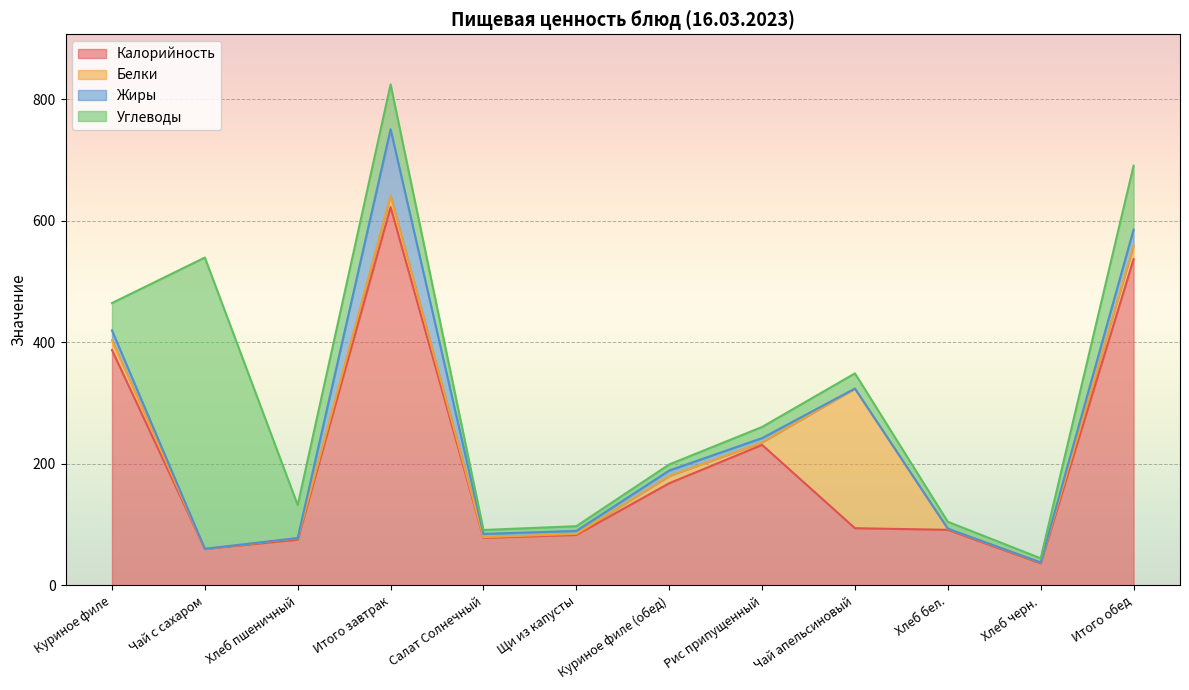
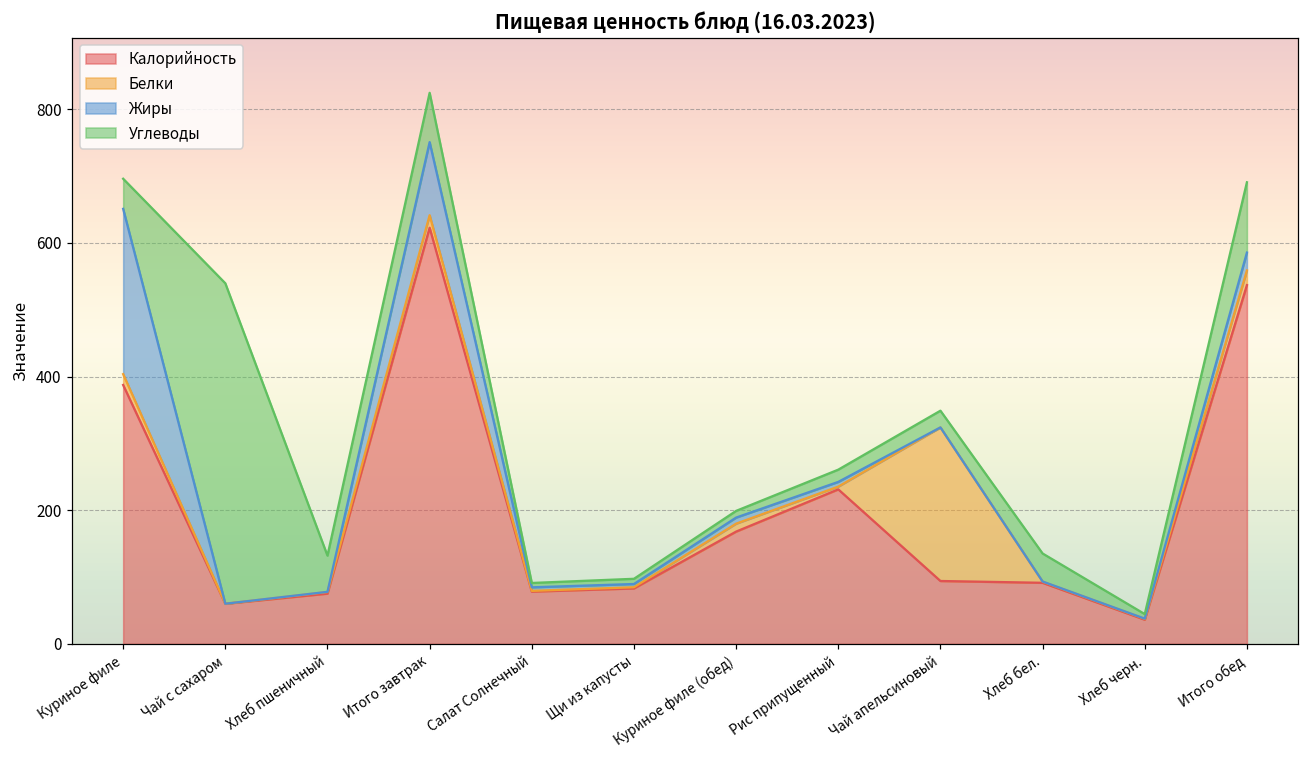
  {
    "Калорийность": {
      "Куриное филе": 390,
      "Итого завтрак": 620,
      "Куриное филе (обед)": 170,
      "Чай апельсиновый": 90,
      "Итого обед": 540
    },
    "Белки": {
      "Куриное филе": 20,
      "Итого завтрак": 20,
      "Куриное филе (обед)": 10,
      "Итого обед": 20
    },
    "Жиры": {
-     "Куриное филе": 20,
+     "Куриное филе": 250,
      "Итого завтрак": 110,
      "Салат Солнечный": 10,
      "Щи из капусты": 0,
      "Куриное филе (обед)": 10,
      "Рис припущенный": 10,
      "Итого обед": 30
    },
    "Углеводы": {
      "Куриное филе": 50,
      "Чай с сахаром": 480,
      "Хлеб пшеничный": 50,
      "Итого завтрак": 70,
      "Салат Солнечный": 10,
      "Щи из капусты": 10,
      "Куриное филе (обед)": 10,
      "Рис припущенный": 20,
      "Чай апельсиновый": 30,
-     "Хлеб бел.": 10,
+     "Хлеб бел.": 40,
      "Хлеб черн.": 10,
      "Итого обед": 110
    }
  }
